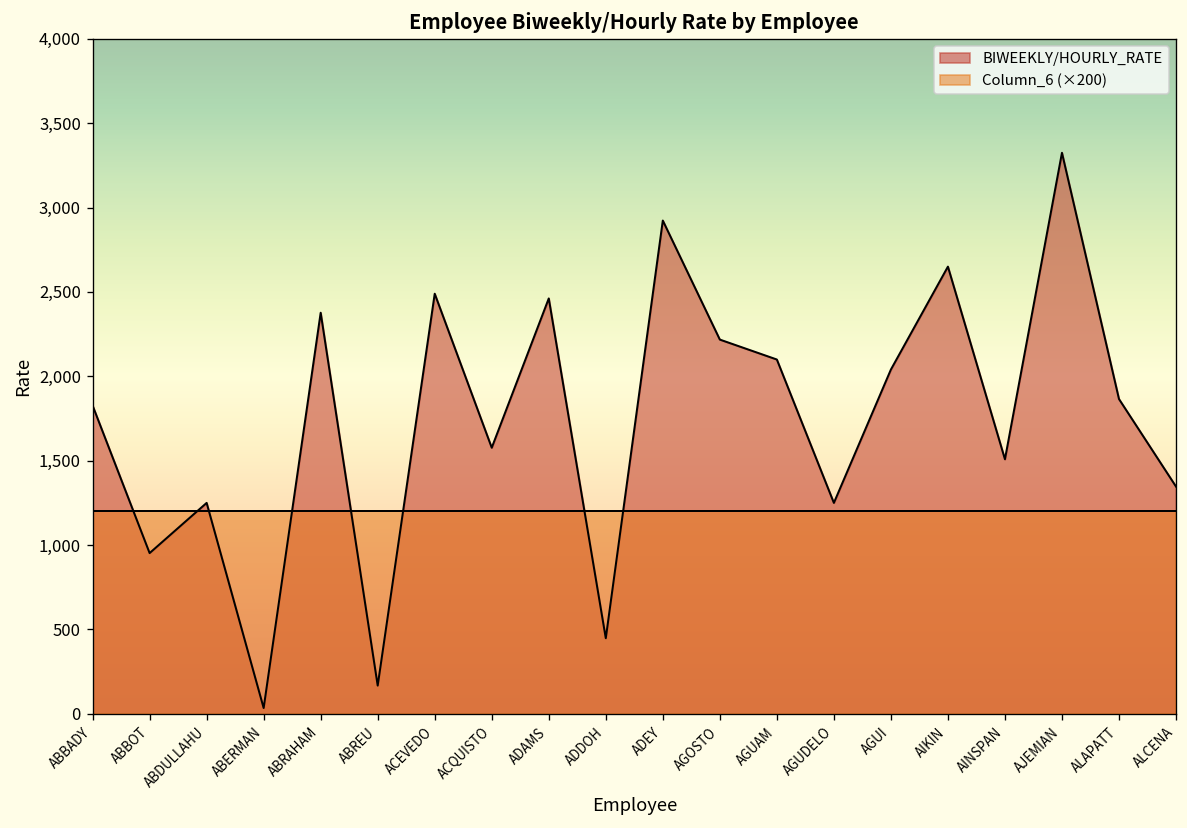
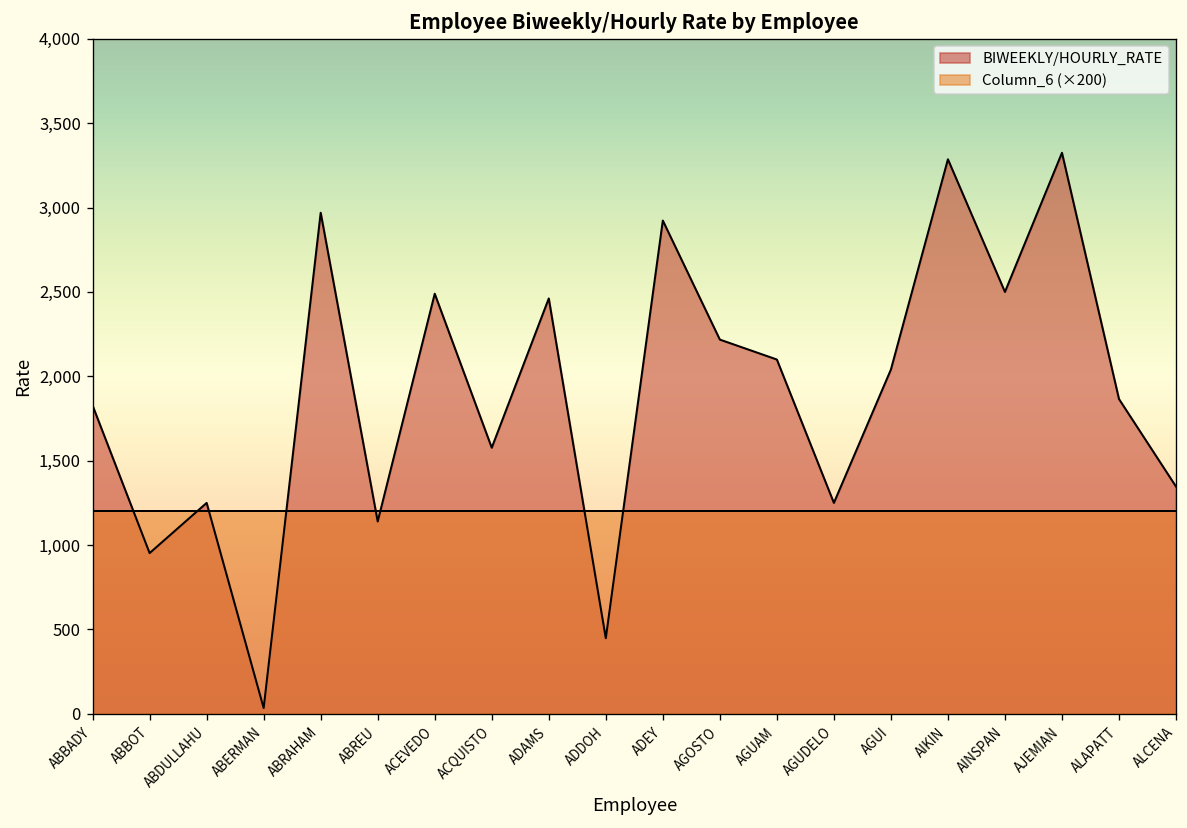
  {
    "BIWEEKLY/HOURLY_RATE": {
      "ABBADY": "1,830",
      "ABBOT": "950",
      "ABDULLAHU": "1,250",
      "ABERMAN": "30",
-     "ABRAHAM": "2,380",
-     "ABREU": "170",
+     "ABRAHAM": "2,970",
+     "ABREU": "1,140",
      "ACEVEDO": "2,490",
      "ACQUISTO": "1,580",
      "ADAMS": "2,460",
      "ADDOH": "450",
      "ADEY": "2,920",
      "AGOSTO": "2,220",
      "AGUAM": "2,100",
      "AGUDELO": "1,250",
      "AGUI": "2,040",
-     "AIKIN": "2,650",
-     "AINSPAN": "1,510",
+     "AIKIN": "3,290",
+     "AINSPAN": "2,500",
      "AJEMIAN": "3,320",
      "ALAPATT": "1,870",
      "ALCENA": "1,350"
    },
    "Column_6 (×200)": {
      "ABBADY": "1,200",
      "ABBOT": "1,200",
      "ABDULLAHU": "1,200",
      "ABERMAN": "1,200",
      "ABRAHAM": "1,200",
      "ABREU": "1,200",
      "ACEVEDO": "1,200",
      "ACQUISTO": "1,200",
      "ADAMS": "1,200",
      "ADDOH": "1,200",
      "ADEY": "1,200",
      "AGOSTO": "1,200",
      "AGUAM": "1,200",
      "AGUDELO": "1,200",
      "AGUI": "1,200",
      "AIKIN": "1,200",
      "AINSPAN": "1,200",
      "AJEMIAN": "1,200",
      "ALAPATT": "1,200",
      "ALCENA": "1,200"
    }
  }
